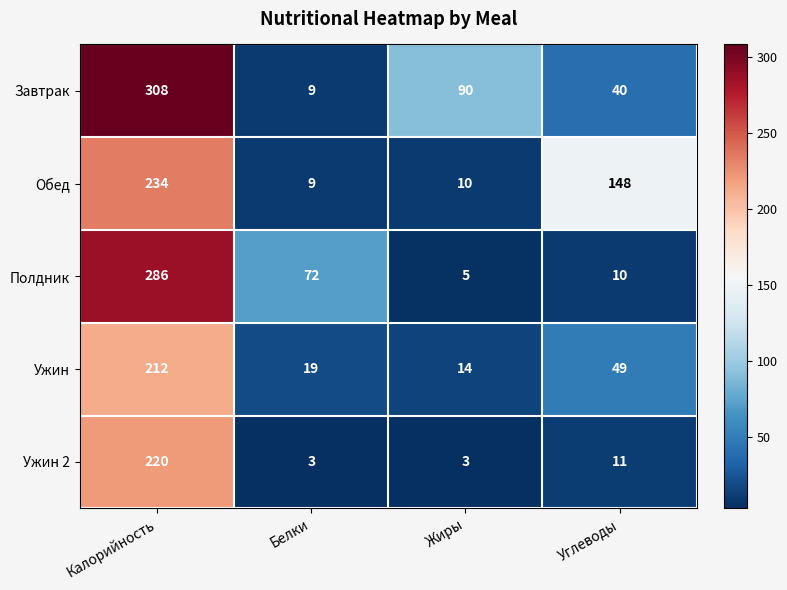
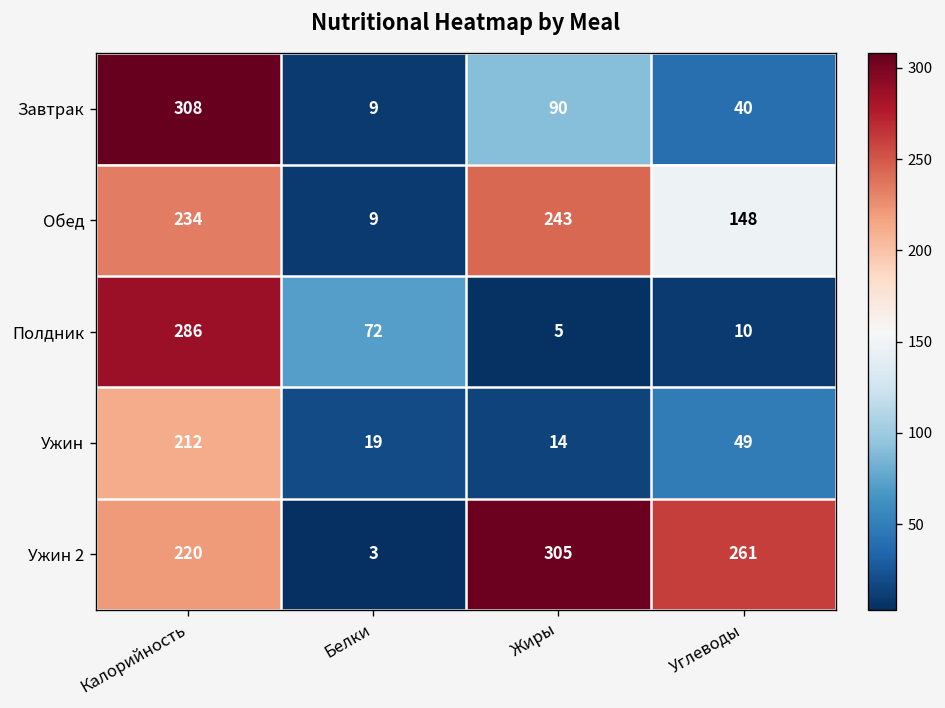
  {
    "Завтрак": {
      "Калорийность": 308,
      "Белки": 9,
      "Жиры": 90,
      "Углеводы": 40
    },
    "Обед": {
      "Калорийность": 234,
      "Белки": 9,
-     "Жиры": 10,
+     "Жиры": 243,
      "Углеводы": 148
    },
    "Полдник": {
      "Калорийность": 286,
      "Белки": 72,
      "Жиры": 5,
      "Углеводы": 10
    },
    "Ужин": {
      "Калорийность": 212,
      "Белки": 19,
      "Жиры": 14,
      "Углеводы": 49
    },
    "Ужин 2": {
      "Калорийность": 220,
      "Белки": 3,
-     "Жиры": 3,
-     "Углеводы": 11
+     "Жиры": 305,
+     "Углеводы": 261
    }
  }
